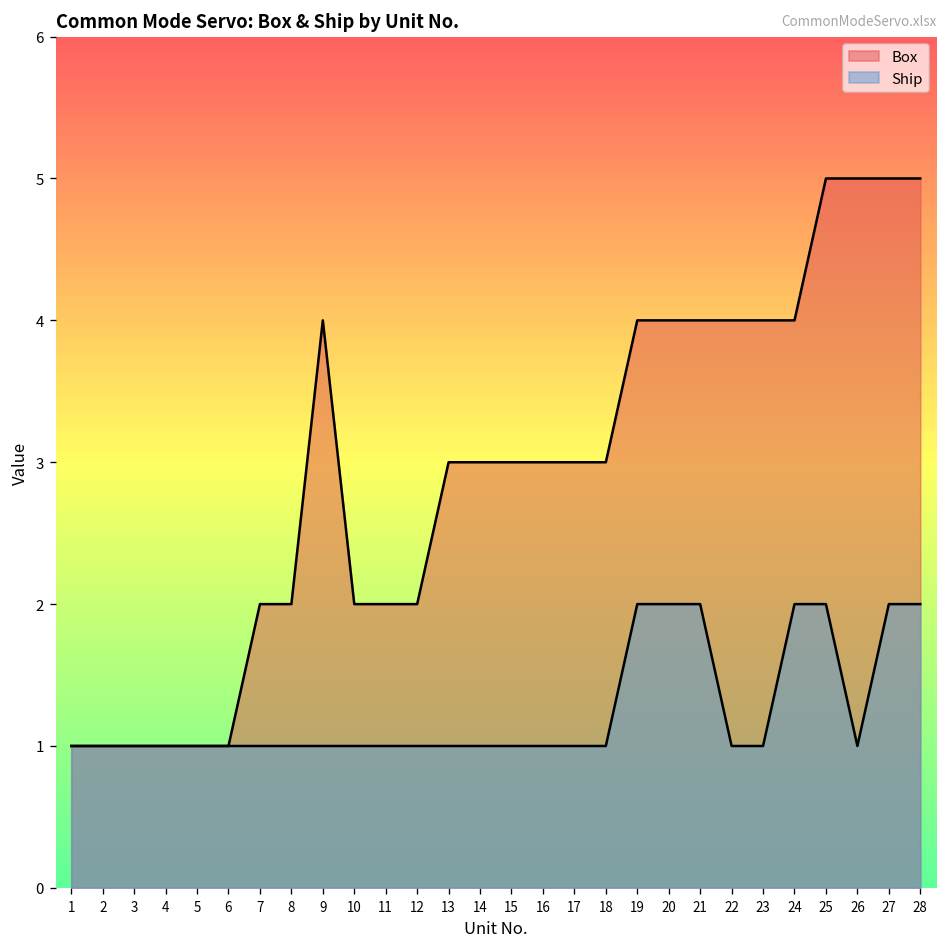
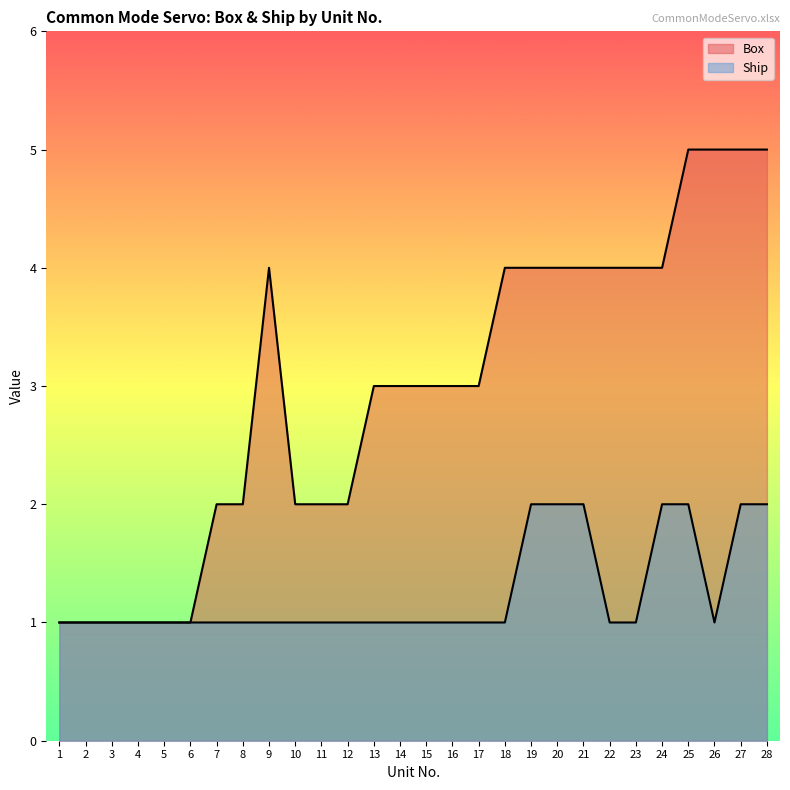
  {
    "Box": {
      "7": 2,
      "8": 2,
      "9": 4,
      "10": 2,
      "11": 2,
      "12": 2,
      "13": 3,
      "14": 3,
      "15": 3,
      "16": 3,
      "17": 3,
-     "18": 3,
+     "18": 4,
      "19": 4,
      "20": 4,
      "21": 4,
      "22": 4,
      "23": 4,
      "24": 4,
      "25": 5,
      "26": 5,
      "27": 5,
      "28": 5
    },
    "Ship": {
      "7": 1,
      "8": 1,
      "9": 1,
      "10": 1,
      "11": 1,
      "12": 1,
      "13": 1,
      "14": 1,
      "15": 1,
      "16": 1,
      "17": 1,
      "18": 1,
      "19": 2,
      "20": 2,
      "21": 2,
      "22": 1,
      "23": 1,
      "24": 2,
      "25": 2,
      "26": 1,
      "27": 2,
      "28": 2
    }
  }
